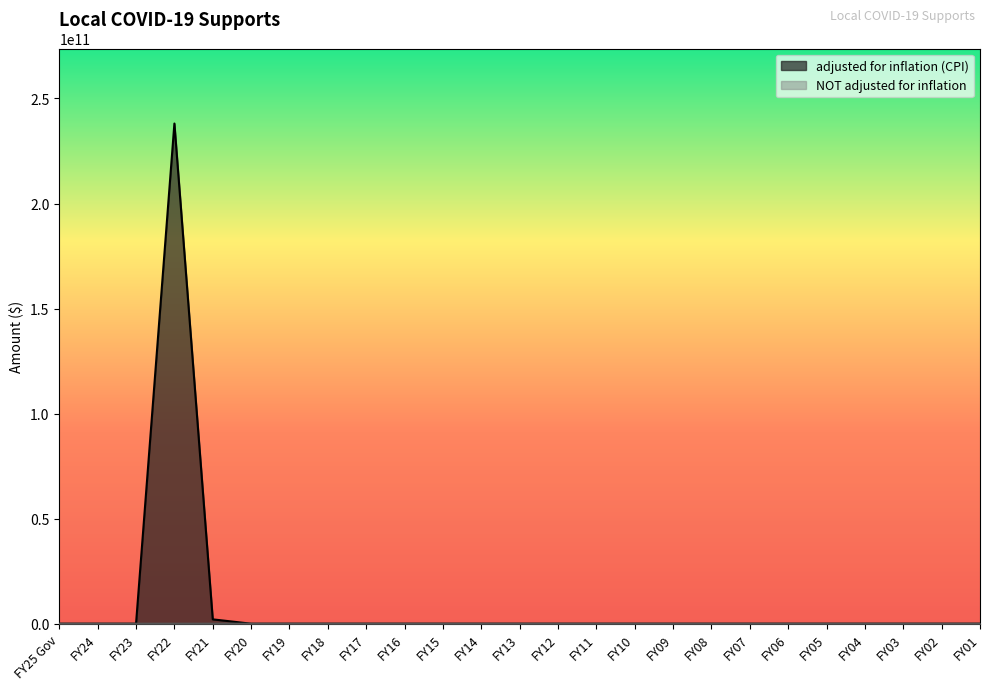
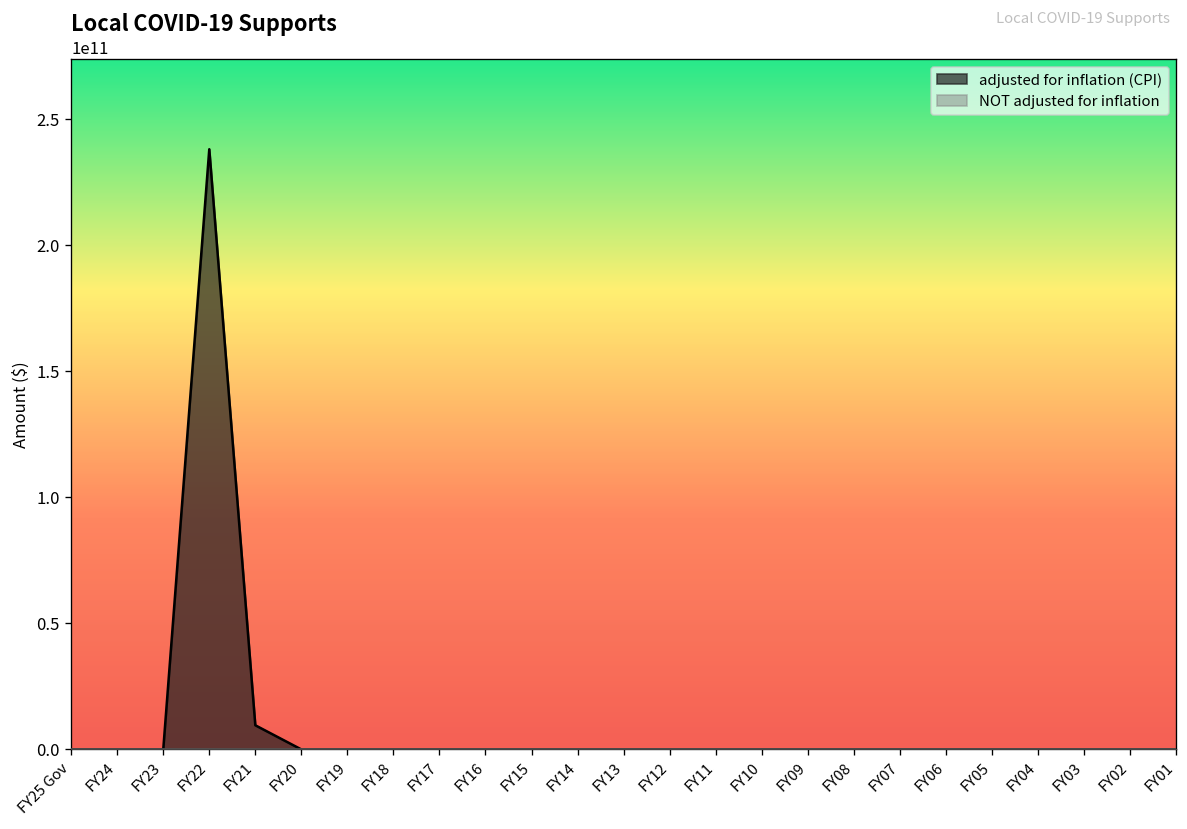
  {
    "adjusted for inflation (CPI)": {
      "FY22": 238000000000,
-     "FY21": 2000000000
+     "FY21": 10000000000
    },
    "NOT adjusted for inflation": {
      "FY22": 0,
      "FY21": 0
    }
  }
